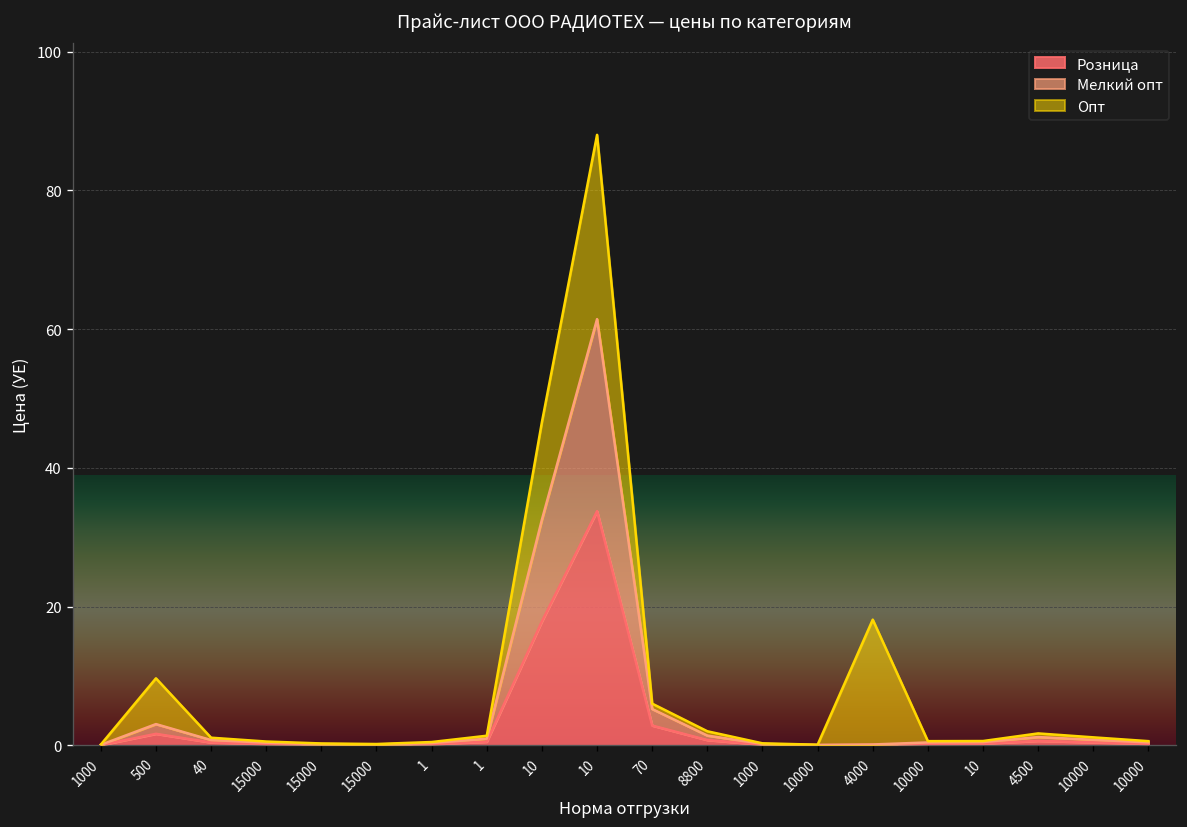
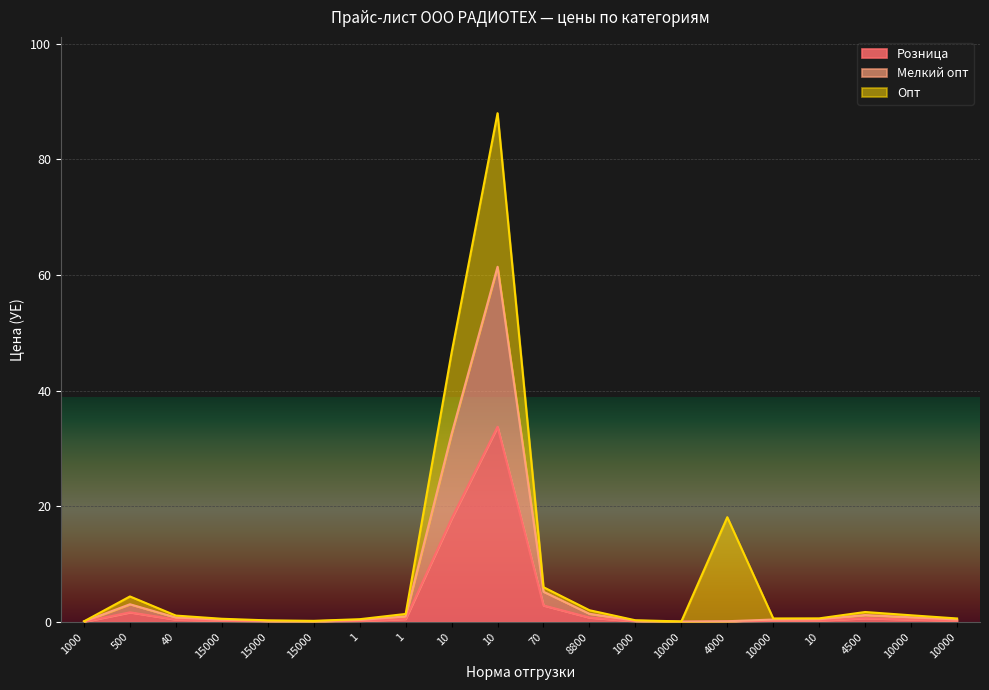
  {
    "Опт": {
-     "500": 7,
+     "500": 1,
      "70": 1,
      "8800": 1,
      "4000": 18,
      "4500": 1
    }
  }
